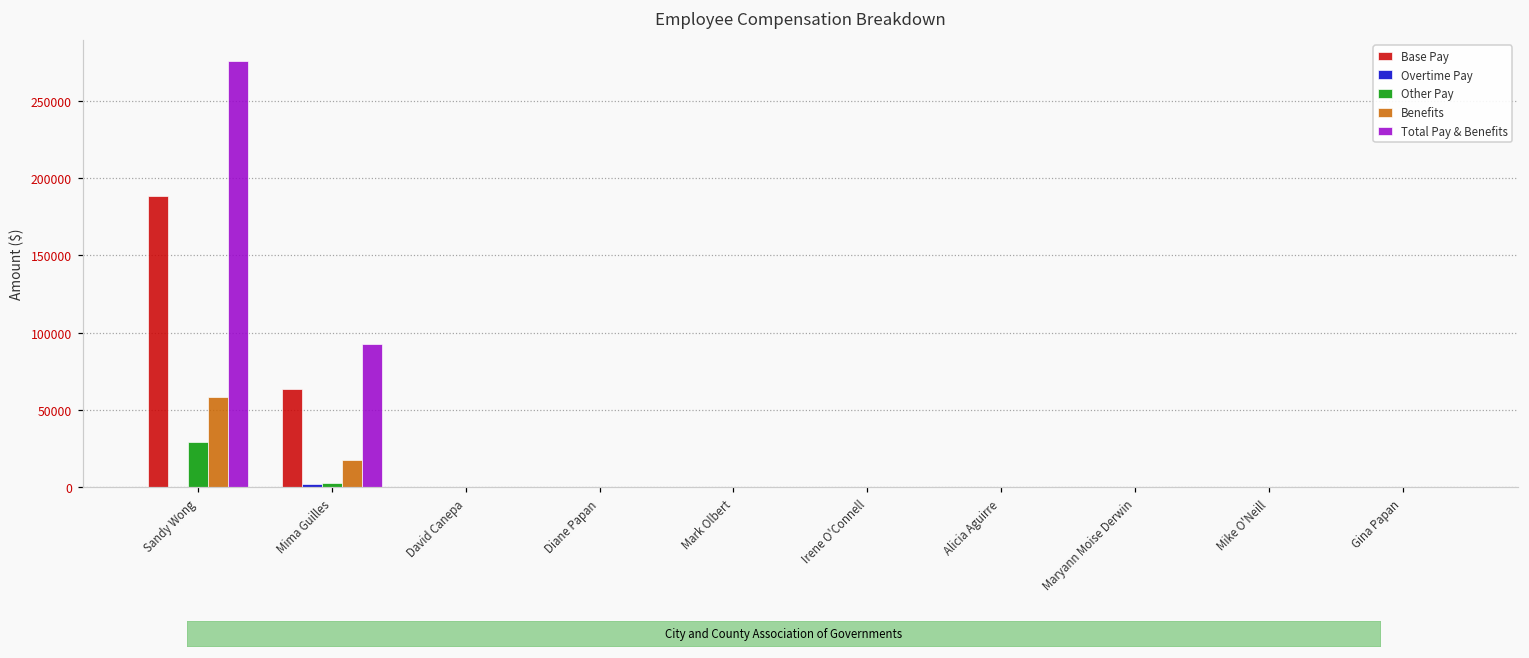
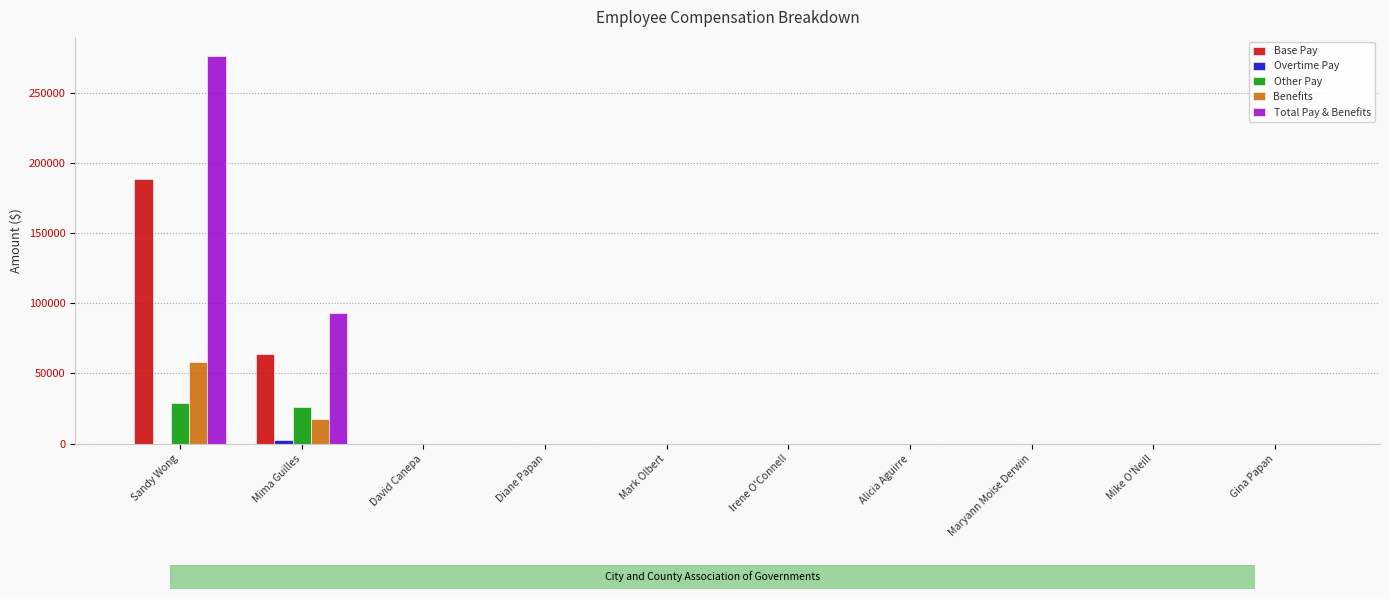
  {
    "Base Pay": {
      "Sandy Wong": 188000,
      "Mima Guilles": 64000,
      "David Canepa": 0,
      "Diane Papan": 0,
      "Mark Olbert": 0,
      "Irene O'Connell": 0,
      "Alicia Aguirre": 0,
      "Maryann Moise Derwin": 0,
      "Mike O'Neill": 0,
      "Gina Papan": 0
    },
    "Overtime Pay": {
      "Sandy Wong": 0,
      "Mima Guilles": 2000,
      "David Canepa": 0,
      "Diane Papan": 0,
      "Mark Olbert": 0,
      "Irene O'Connell": 0,
      "Alicia Aguirre": 0,
      "Maryann Moise Derwin": 0,
      "Mike O'Neill": 0,
      "Gina Papan": 0
    },
    "Other Pay": {
      "Sandy Wong": 29000,
-     "Mima Guilles": 3000,
+     "Mima Guilles": 26000,
      "David Canepa": 0,
      "Diane Papan": 0,
      "Mark Olbert": 0,
      "Irene O'Connell": 0,
      "Alicia Aguirre": 0,
      "Maryann Moise Derwin": 0,
      "Mike O'Neill": 0,
      "Gina Papan": 0
    },
    "Benefits": {
      "Sandy Wong": 58000,
      "Mima Guilles": 18000,
      "David Canepa": 0,
      "Diane Papan": 0,
      "Mark Olbert": 0,
      "Irene O'Connell": 0,
      "Alicia Aguirre": 0,
      "Maryann Moise Derwin": 0,
      "Mike O'Neill": 0,
      "Gina Papan": 0
    },
    "Total Pay & Benefits": {
      "Sandy Wong": 276000,
      "Mima Guilles": 93000,
      "David Canepa": 0,
      "Diane Papan": 0,
      "Mark Olbert": 0,
      "Irene O'Connell": 0,
      "Alicia Aguirre": 0,
      "Maryann Moise Derwin": 0,
      "Mike O'Neill": 0,
      "Gina Papan": 0
    }
  }
